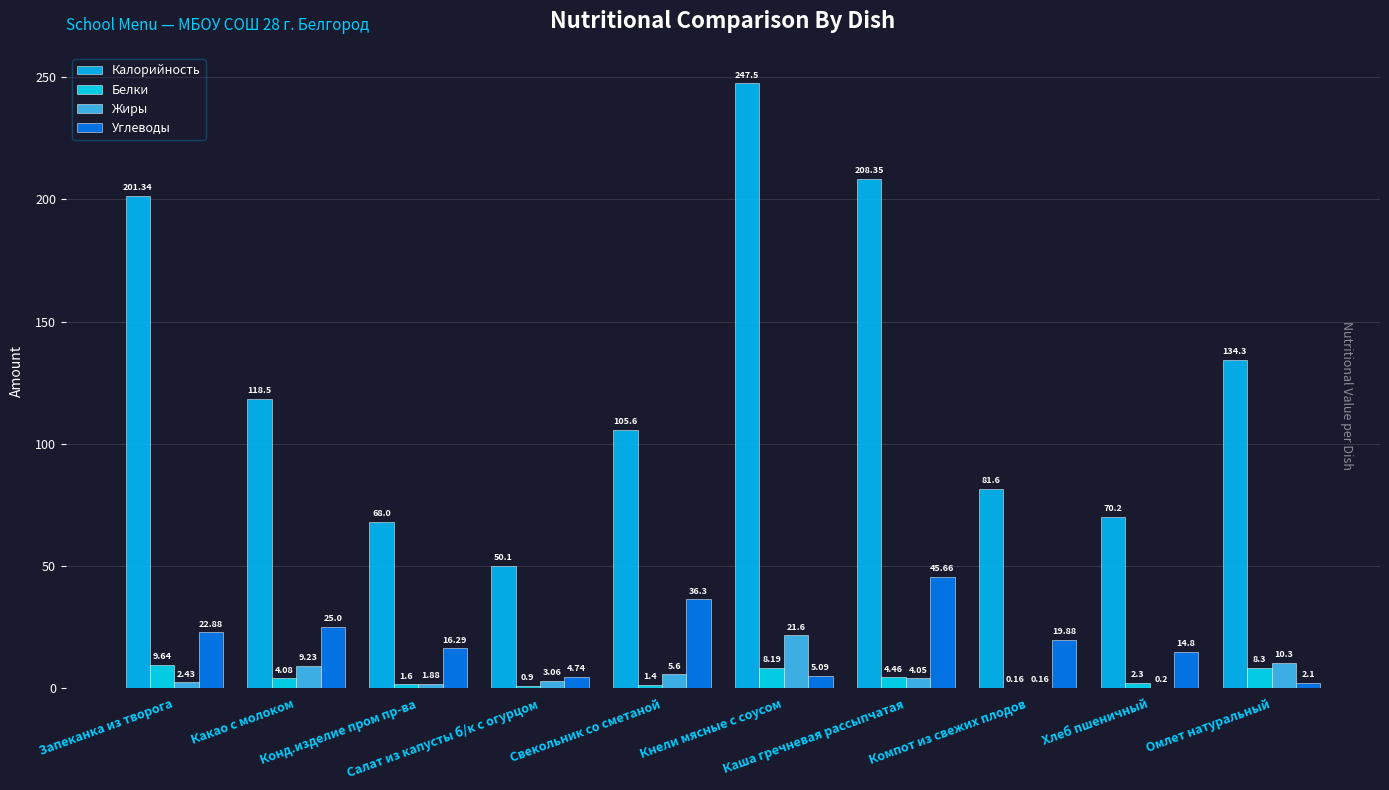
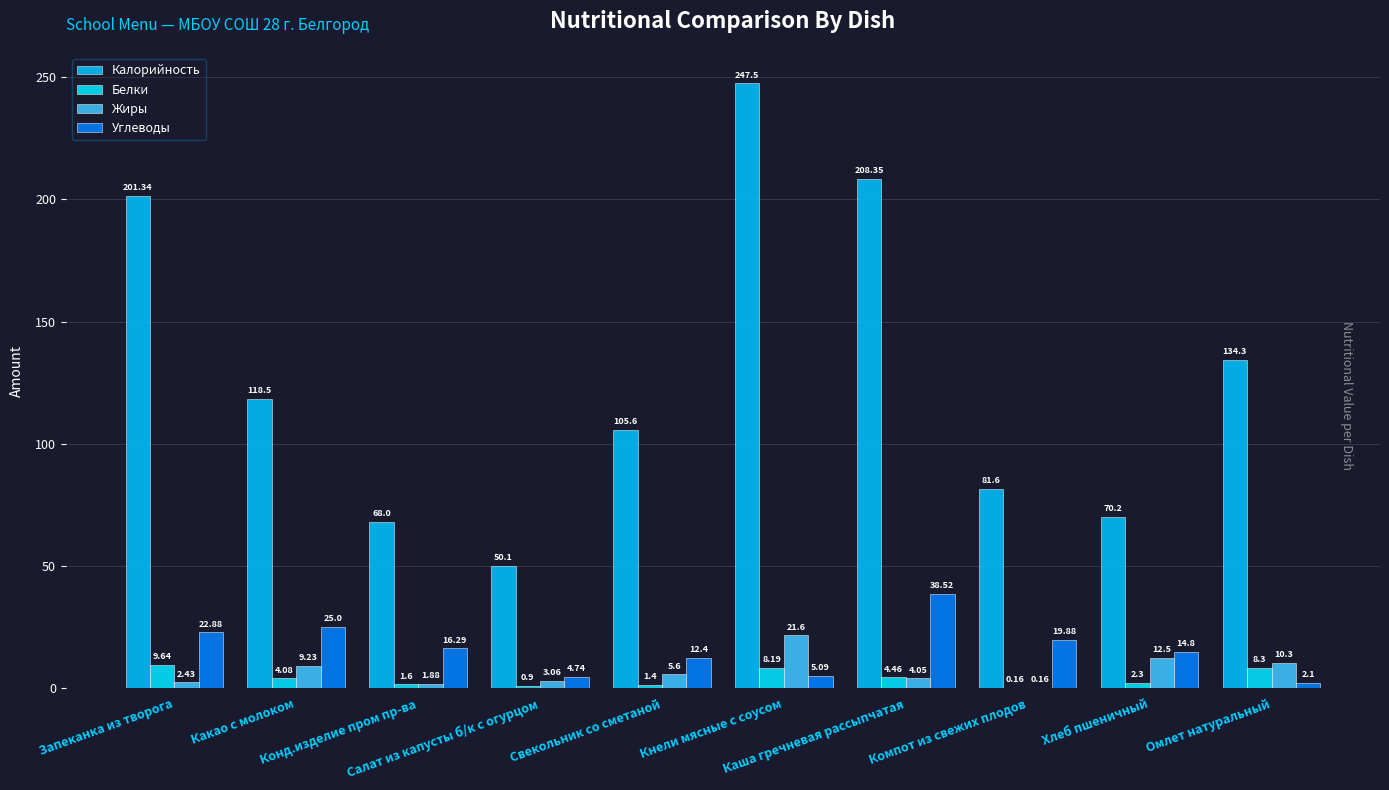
  {
    "Жиры": {
      "Запеканка из творога": 2.43,
      "Какао с молоком": 9.23,
      "Конд.изделие пром пр-ва": 1.88,
      "Салат из капусты б/к с огурцом": 3.06,
      "Свекольник со сметаной": 5.6,
      "Кнели мясные с соусом": 21.6,
      "Каша гречневая рассыпчатая": 4.05,
      "Компот из свежих плодов": 0.16,
-     "Хлеб пшеничный": 0.2,
+     "Хлеб пшеничный": 12.5,
      "Омлет натуральный": 10.3
    },
    "Углеводы": {
      "Запеканка из творога": 22.88,
      "Какао с молоком": 25.0,
      "Конд.изделие пром пр-ва": 16.29,
      "Салат из капусты б/к с огурцом": 4.74,
-     "Свекольник со сметаной": 36.3,
+     "Свекольник со сметаной": 12.4,
      "Кнели мясные с соусом": 5.09,
-     "Каша гречневая рассыпчатая": 45.66,
+     "Каша гречневая рассыпчатая": 38.52,
      "Компот из свежих плодов": 19.88,
      "Хлеб пшеничный": 14.8,
      "Омлет натуральный": 2.1
    }
  }
